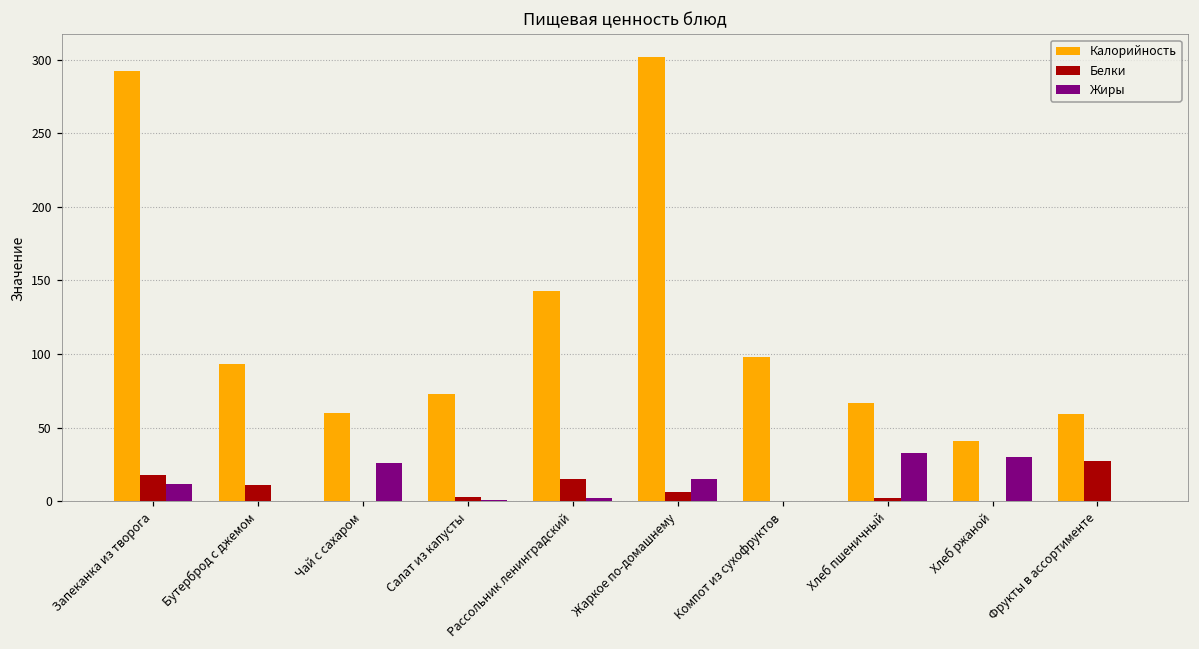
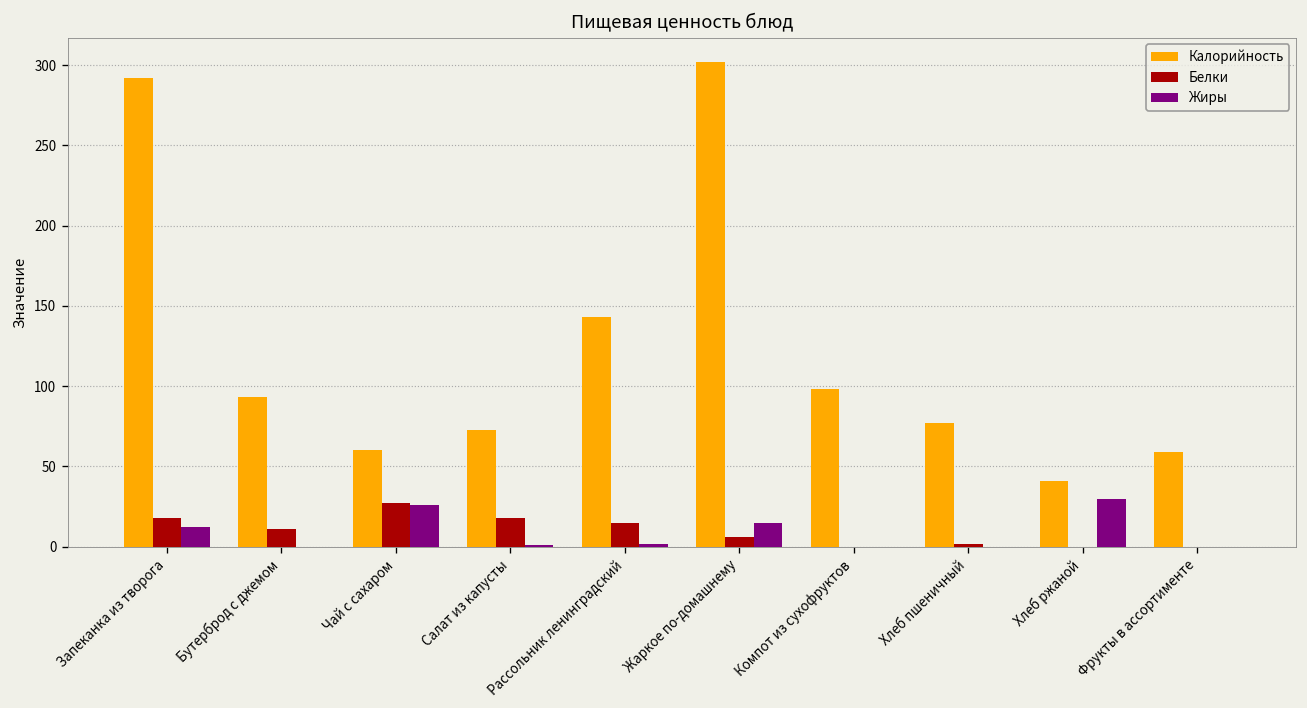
  {
    "Калорийность": {
      "Запеканка из творога": 292,
      "Бутерброд с джемом": 93,
      "Чай с сахаром": 60,
      "Салат из капусты": 73,
      "Рассольник ленинградский": 143,
      "Жаркое по-домашнему": 302,
      "Компот из сухофруктов": 98,
-     "Хлеб пшеничный": 67,
+     "Хлеб пшеничный": 77,
      "Хлеб ржаной": 41,
      "Фрукты в ассортименте": 59
    },
    "Белки": {
      "Запеканка из творога": 18,
      "Бутерброд с джемом": 11,
-     "Чай с сахаром": 0,
-     "Салат из капусты": 3,
+     "Чай с сахаром": 27,
+     "Салат из капусты": 18,
      "Рассольник ленинградский": 15,
      "Жаркое по-домашнему": 6,
      "Компот из сухофруктов": 0,
      "Хлеб пшеничный": 2,
      "Хлеб ржаной": 0,
-     "Фрукты в ассортименте": 27
+     "Фрукты в ассортименте": 0
    },
    "Жиры": {
      "Запеканка из творога": 12,
      "Бутерброд с джемом": 0,
      "Чай с сахаром": 26,
      "Рассольник ленинградский": 2,
      "Жаркое по-домашнему": 15,
      "Компот из сухофруктов": 0,
-     "Хлеб пшеничный": 33,
+     "Хлеб пшеничный": 0,
      "Хлеб ржаной": 30,
      "Фрукты в ассортименте": 0
    }
  }
